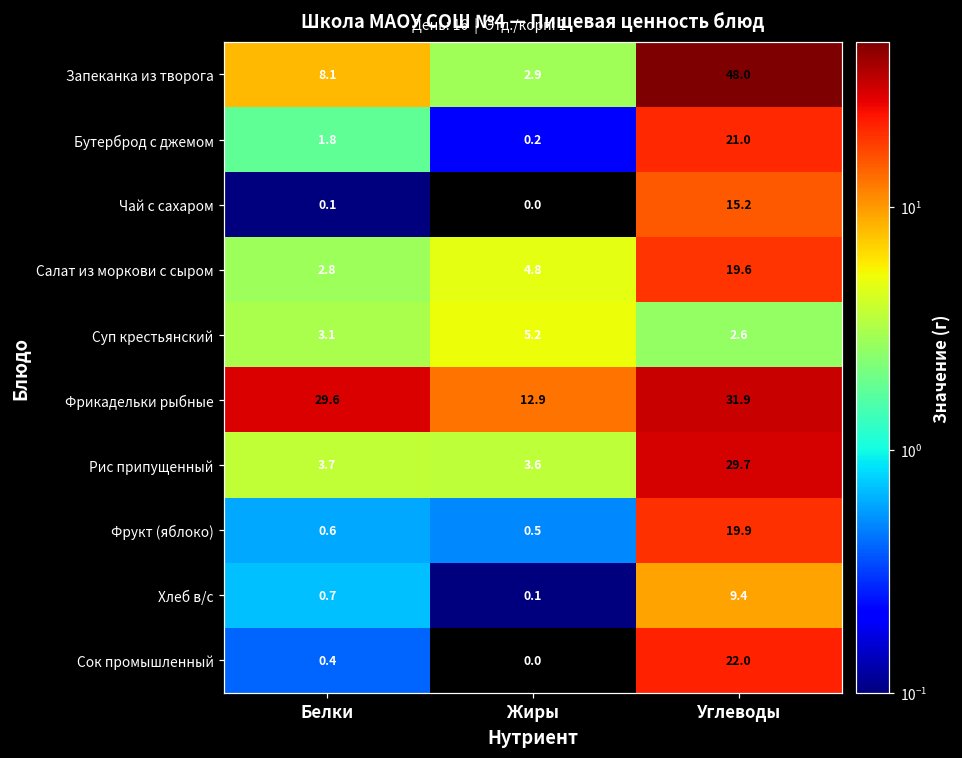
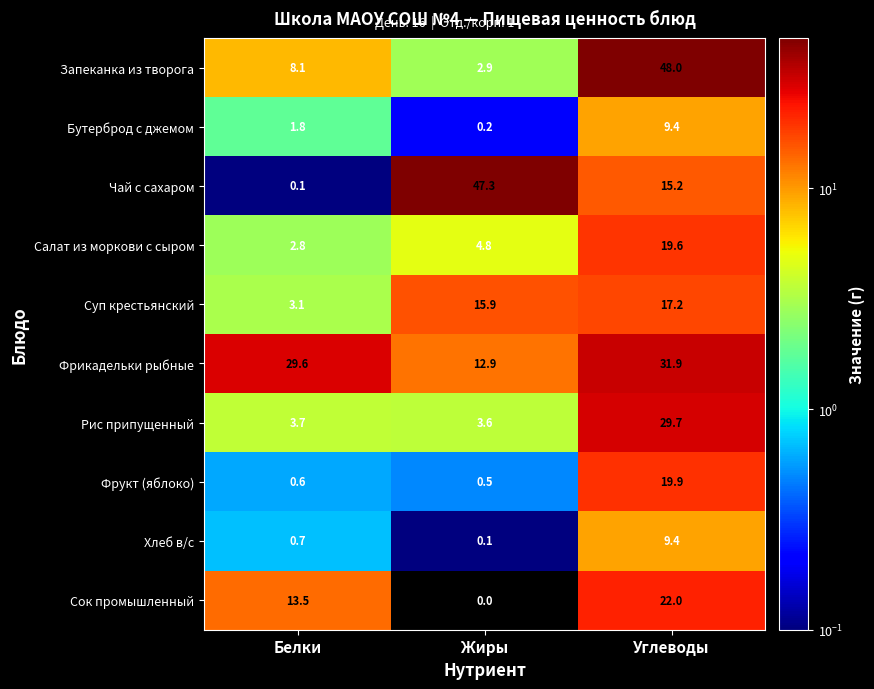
  {
    "Запеканка из творога": {
      "Белки": 8.1,
      "Жиры": 2.9,
      "Углеводы": 48.0
    },
    "Бутерброд с джемом": {
      "Белки": 1.8,
      "Жиры": 0.2,
-     "Углеводы": 21.0
+     "Углеводы": 9.4
    },
    "Чай с сахаром": {
      "Белки": 0.1,
-     "Жиры": 0.0,
+     "Жиры": 47.3,
      "Углеводы": 15.2
    },
    "Салат из моркови с сыром": {
      "Белки": 2.8,
      "Жиры": 4.8,
      "Углеводы": 19.6
    },
    "Суп крестьянский": {
      "Белки": 3.1,
-     "Жиры": 5.2,
-     "Углеводы": 2.6
+     "Жиры": 15.9,
+     "Углеводы": 17.2
    },
    "Фрикадельки рыбные": {
      "Белки": 29.6,
      "Жиры": 12.9,
      "Углеводы": 31.9
    },
    "Рис припущенный": {
      "Белки": 3.7,
      "Жиры": 3.6,
      "Углеводы": 29.7
    },
    "Фрукт (яблоко)": {
      "Белки": 0.6,
      "Жиры": 0.5,
      "Углеводы": 19.9
    },
    "Хлеб в/с": {
      "Белки": 0.7,
      "Жиры": 0.1,
      "Углеводы": 9.4
    },
    "Сок промышленный": {
-     "Белки": 0.4,
+     "Белки": 13.5,
      "Жиры": 0.0,
      "Углеводы": 22.0
    }
  }
